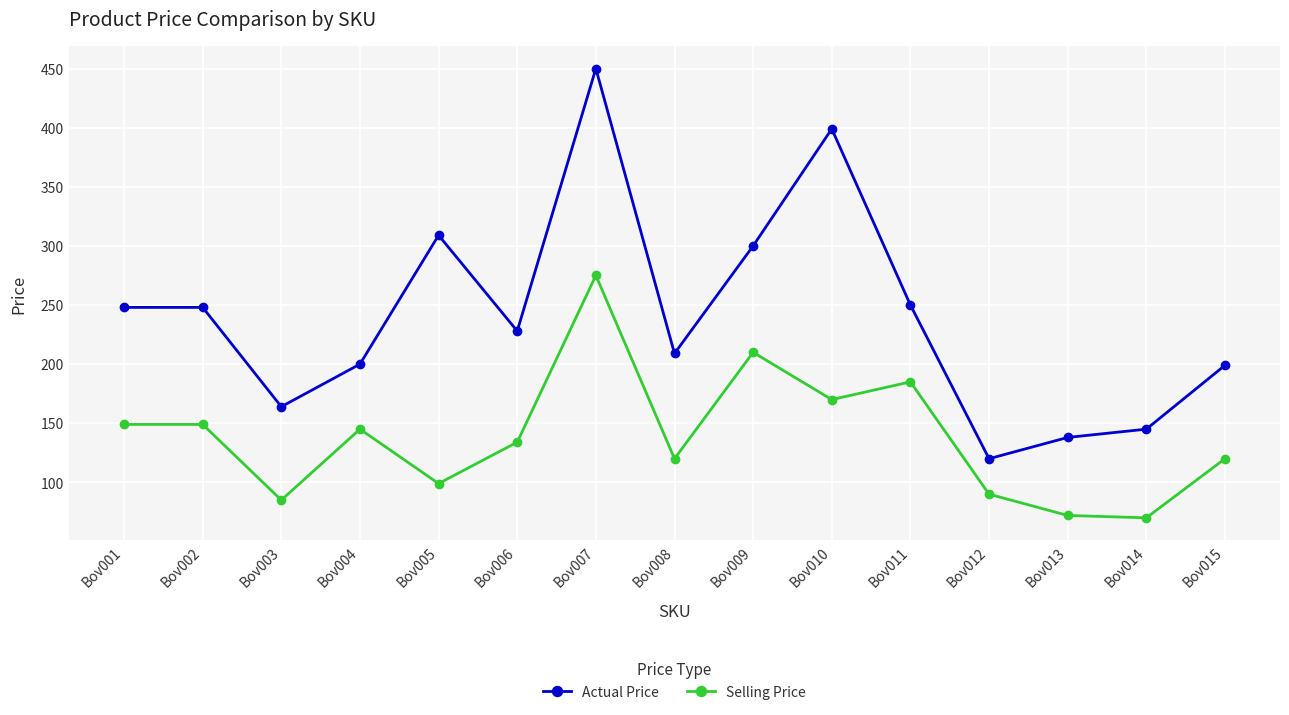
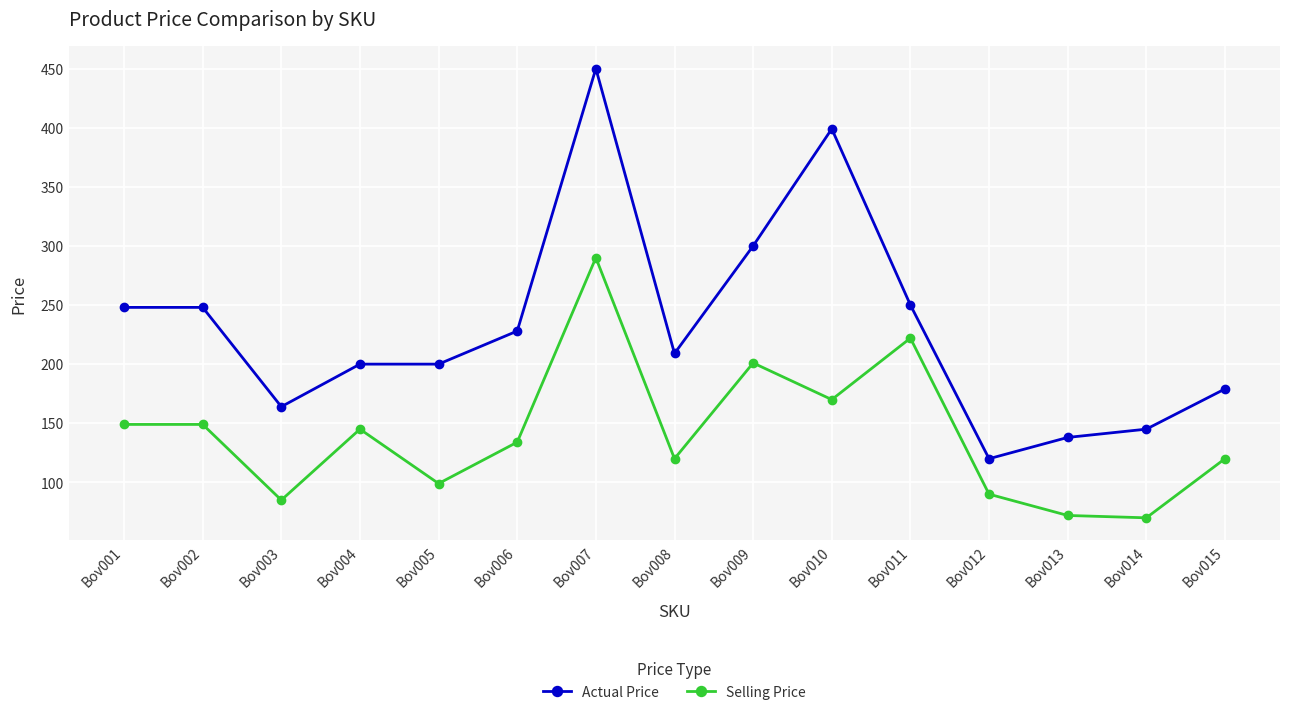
  {
    "Actual Price": {
      "Bov001": 248,
      "Bov002": 248,
      "Bov003": 164,
      "Bov004": 200,
-     "Bov005": 309,
+     "Bov005": 200,
      "Bov006": 228,
      "Bov007": 450,
      "Bov008": 209,
      "Bov009": 300,
      "Bov010": 399,
      "Bov011": 250,
      "Bov012": 120,
      "Bov013": 138,
      "Bov014": 145,
-     "Bov015": 199
+     "Bov015": 179
    },
    "Selling Price": {
      "Bov001": 149,
      "Bov002": 149,
      "Bov003": 85,
      "Bov004": 145,
      "Bov005": 99,
      "Bov006": 134,
-     "Bov007": 275,
+     "Bov007": 290,
      "Bov008": 120,
-     "Bov009": 210,
+     "Bov009": 201,
      "Bov010": 170,
-     "Bov011": 185,
+     "Bov011": 222,
      "Bov012": 90,
      "Bov013": 72,
      "Bov014": 70,
      "Bov015": 120
    }
  }
